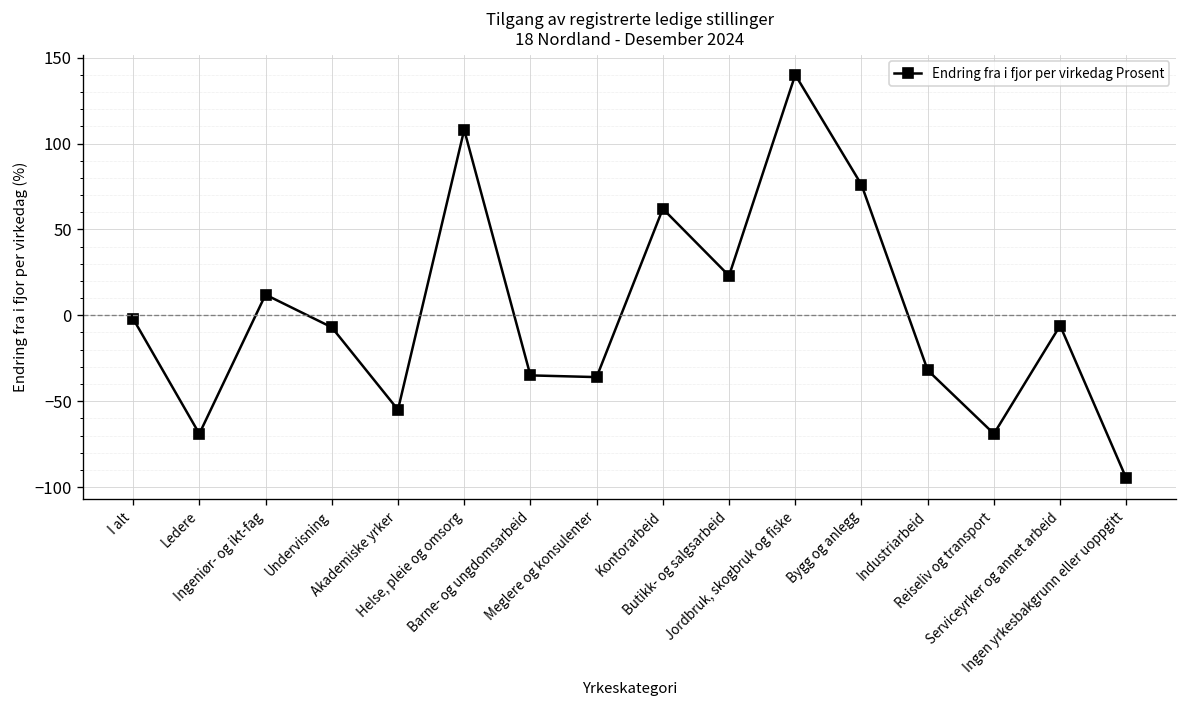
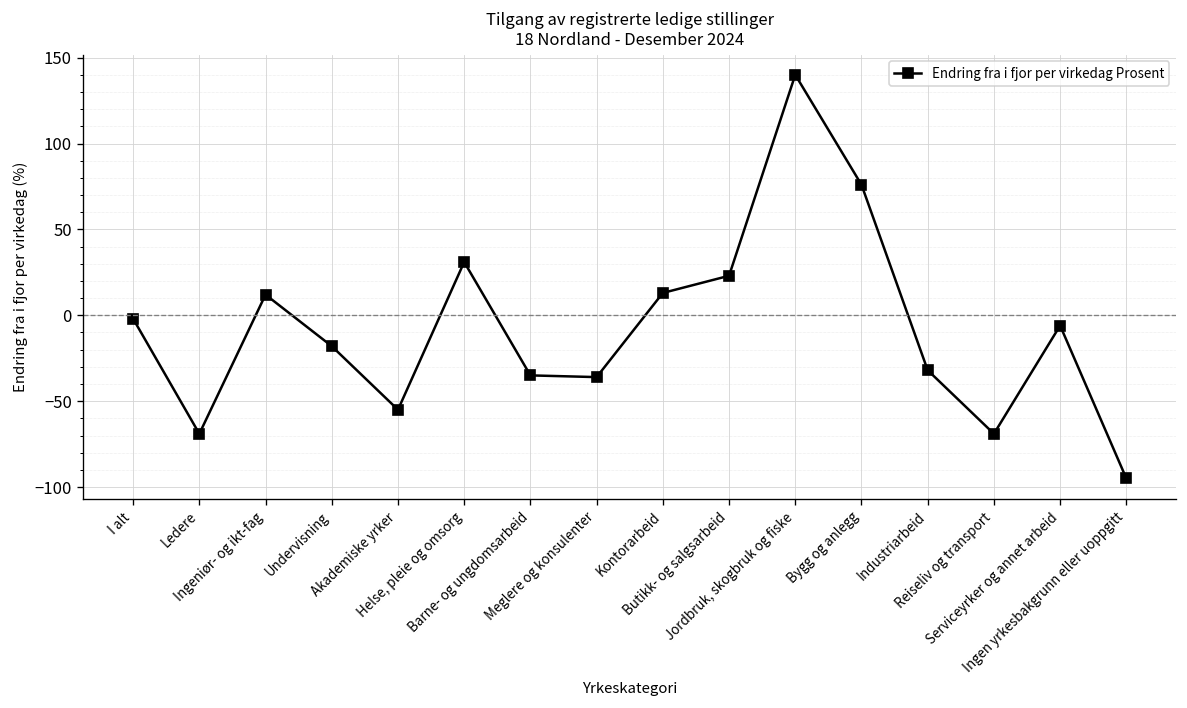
  {
    "I alt": -2,
    "Ledere": -69,
    "Ingeniør- og ikt-fag": 12,
-   "Undervisning": -7,
+   "Undervisning": -18,
    "Akademiske yrker": -55,
-   "Helse, pleie og omsorg": 108,
+   "Helse, pleie og omsorg": 31,
    "Barne- og ungdomsarbeid": -35,
    "Meglere og konsulenter": -36,
-   "Kontorarbeid": 62,
+   "Kontorarbeid": 13,
    "Butikk- og salgsarbeid": 23,
    "Jordbruk, skogbruk og fiske": 140,
    "Bygg og anlegg": 76,
    "Industriarbeid": -32,
    "Reiseliv og transport": -69,
    "Serviceyrker og annet arbeid": -6,
    "Ingen yrkesbakgrunn eller uoppgitt": -95
  }
